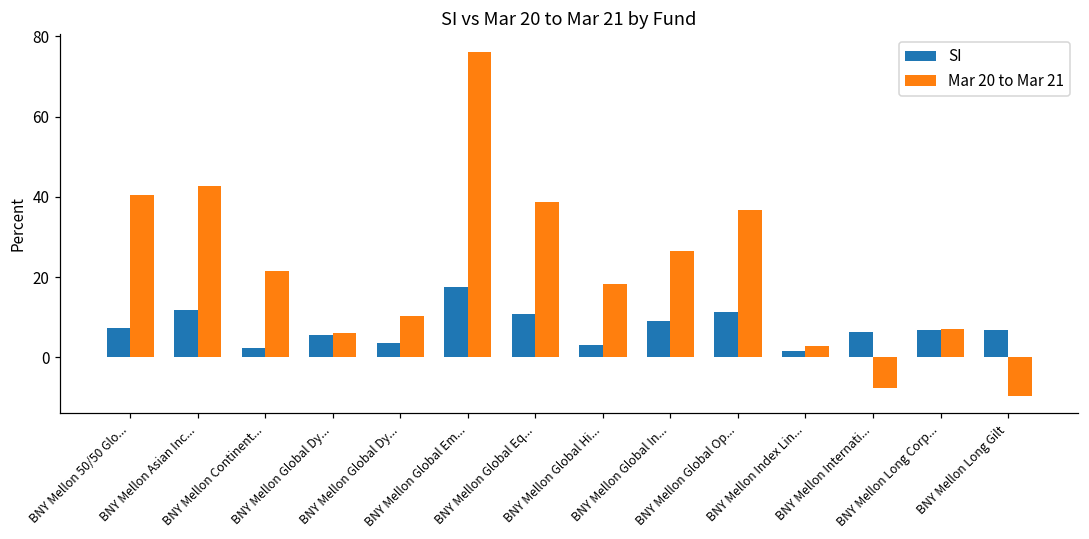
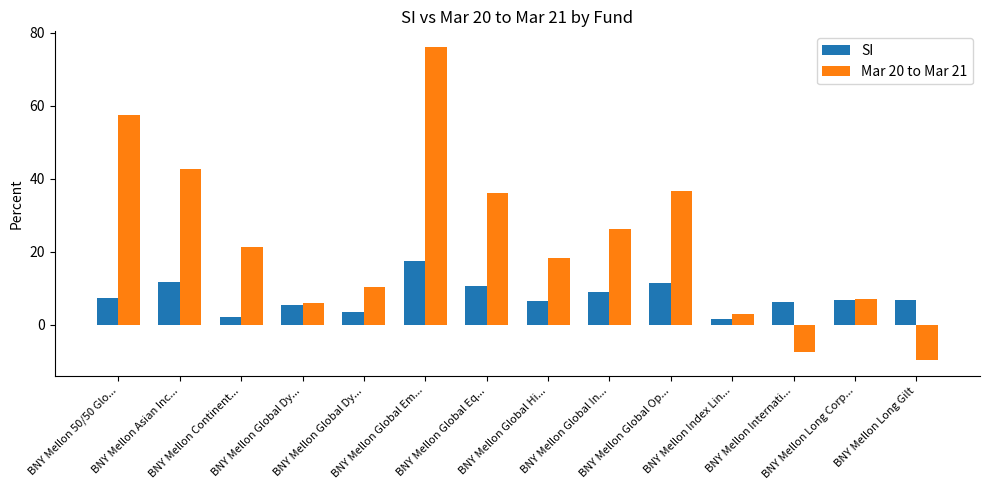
  {
    "SI": {
      "BNY Mellon 50/50 Glo...": 7,
      "BNY Mellon Asian Inc...": 12,
      "BNY Mellon Continent...": 2,
      "BNY Mellon Global Em...": 17,
      "BNY Mellon Global Eq...": 11,
-     "BNY Mellon Global Hi...": 3,
+     "BNY Mellon Global Hi...": 7,
      "BNY Mellon Global In...": 9,
      "BNY Mellon Global Op...": 11,
      "BNY Mellon Index Lin...": 2,
      "BNY Mellon Internati...": 6,
      "BNY Mellon Long Corp...": 7,
      "BNY Mellon Long Gilt": 7
    },
    "Mar 20 to Mar 21": {
-     "BNY Mellon 50/50 Glo...": 41,
+     "BNY Mellon 50/50 Glo...": 58,
      "BNY Mellon Asian Inc...": 43,
      "BNY Mellon Continent...": 21,
      "BNY Mellon Global Em...": 76,
-     "BNY Mellon Global Eq...": 39,
+     "BNY Mellon Global Eq...": 36,
      "BNY Mellon Global Hi...": 18,
      "BNY Mellon Global In...": 26,
      "BNY Mellon Global Op...": 37,
      "BNY Mellon Index Lin...": 3,
      "BNY Mellon Internati...": -8,
      "BNY Mellon Long Corp...": 7,
      "BNY Mellon Long Gilt": -10
    }
  }
